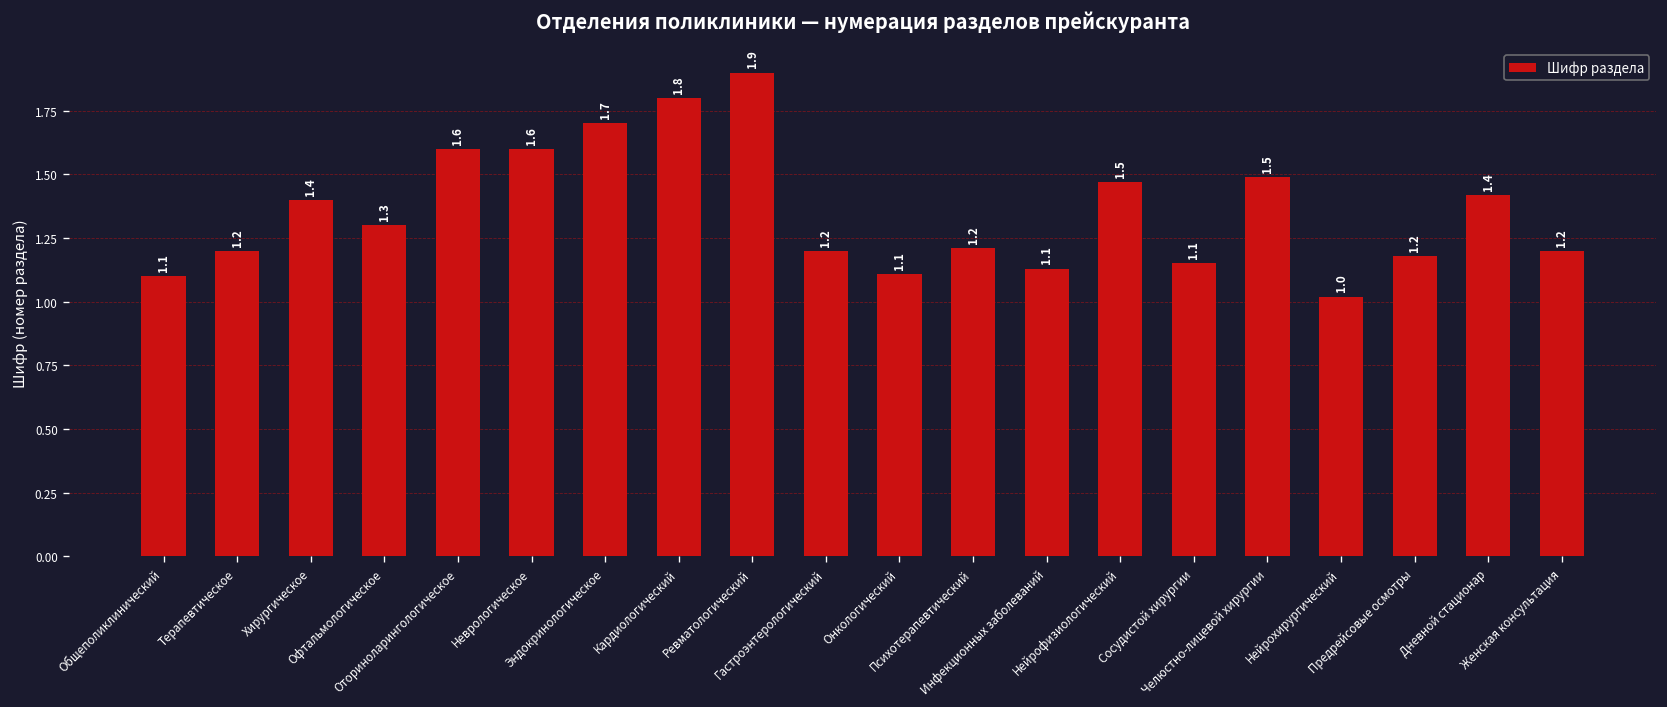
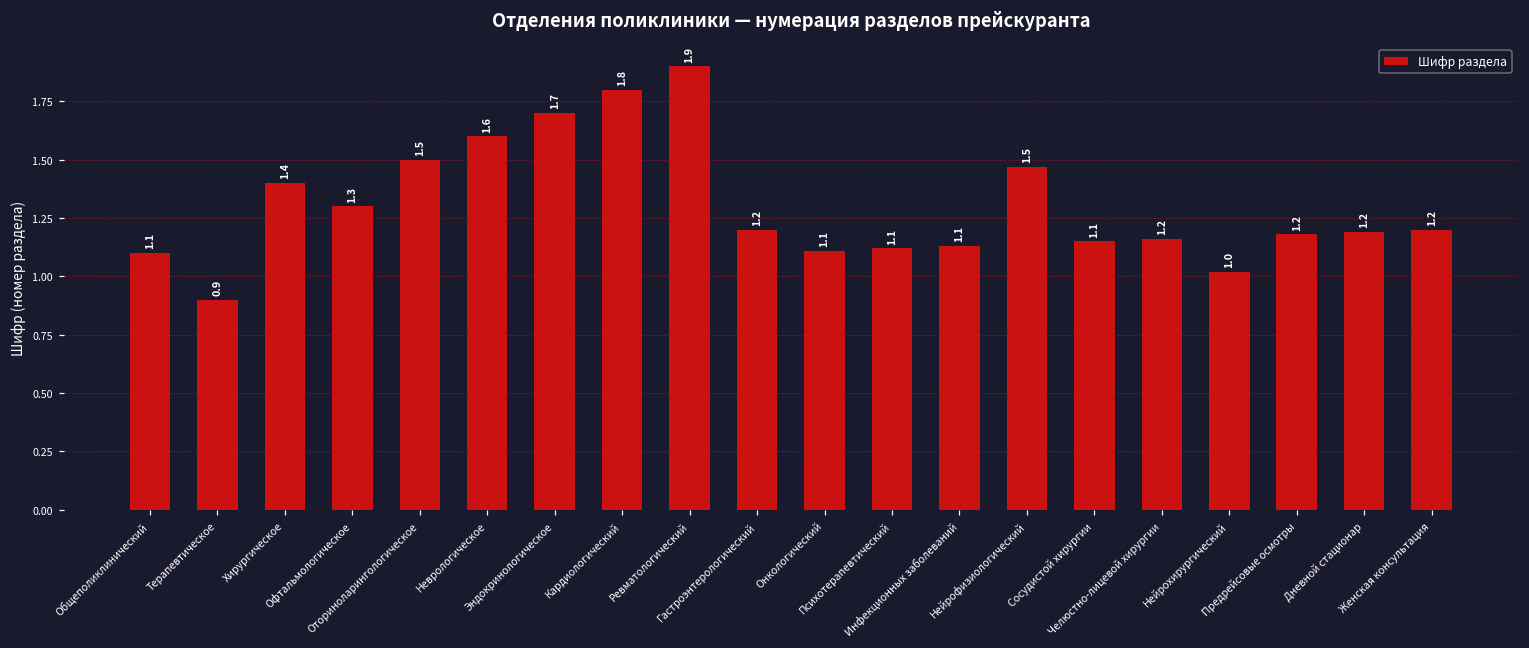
  {
    "Общеполиклинический": 1.1,
-   "Терапевтическое": 1.2,
+   "Терапевтическое": 0.9,
    "Хирургическое": 1.4,
    "Офтальмологическое": 1.3,
-   "Оториноларингологическое": 1.6,
+   "Оториноларингологическое": 1.5,
    "Неврологическое": 1.6,
    "Эндокринологическое": 1.7,
    "Кардиологический": 1.8,
    "Ревматологический": 1.9,
    "Гастроэнтерологический": 1.2,
    "Онкологический": 1.1,
-   "Психотерапевтический": 1.2,
+   "Психотерапевтический": 1.1,
    "Инфекционных заболеваний": 1.1,
    "Нейрофизиологический": 1.5,
    "Сосудистой хирургии": 1.1,
-   "Челюстно-лицевой хирургии": 1.5,
+   "Челюстно-лицевой хирургии": 1.2,
    "Нейрохирургический": 1.0,
    "Предрейсовые осмотры": 1.2,
-   "Дневной стационар": 1.4,
+   "Дневной стационар": 1.2,
    "Женская консультация": 1.2
  }
